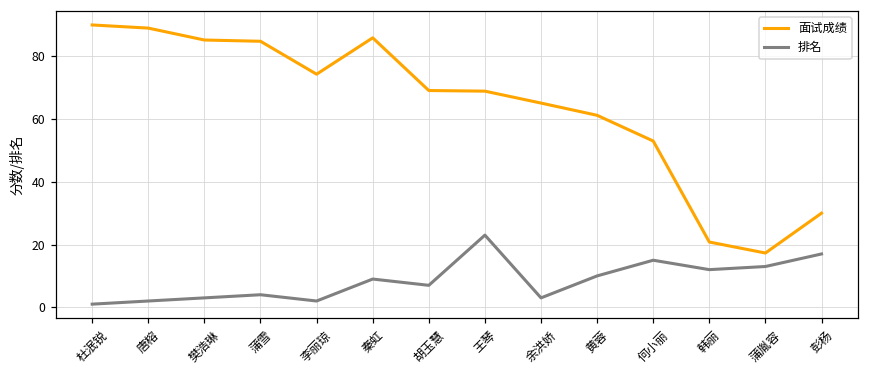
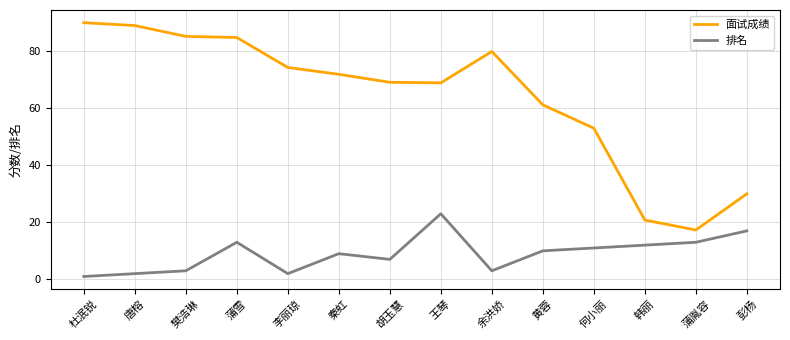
  {
    "面试成绩": {
      "杜泯锐": 90,
      "唐榕": 89,
      "樊浩琳": 85,
      "蒲雪": 85,
      "李丽琼": 74,
-     "秦虹": 86,
+     "秦虹": 72,
      "胡玉慧": 69,
      "王琴": 69,
-     "余洪娇": 65,
+     "余洪娇": 80,
      "黄蓉": 61,
      "何小丽": 53,
      "韩丽": 21,
      "蒲胤容": 17,
      "彭杨": 30
    },
    "排名": {
      "杜泯锐": 1,
      "唐榕": 2,
      "樊浩琳": 3,
-     "蒲雪": 4,
+     "蒲雪": 13,
      "李丽琼": 2,
      "秦虹": 9,
      "胡玉慧": 7,
      "王琴": 23,
      "余洪娇": 3,
      "黄蓉": 10,
-     "何小丽": 15,
+     "何小丽": 11,
      "韩丽": 12,
      "蒲胤容": 13,
      "彭杨": 17
    }
  }
